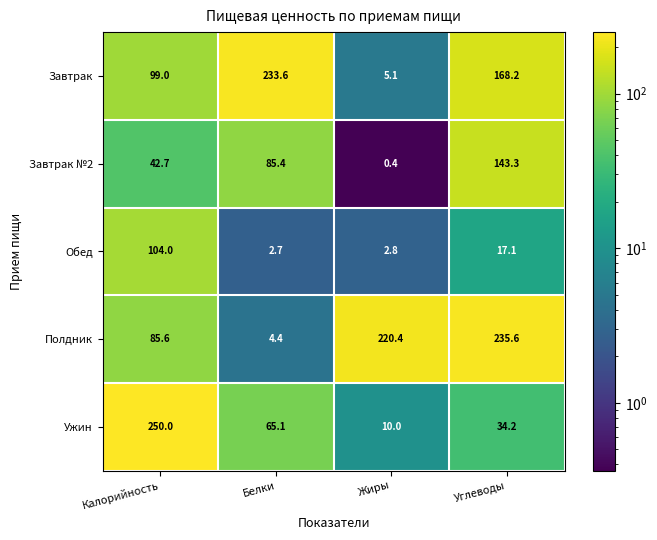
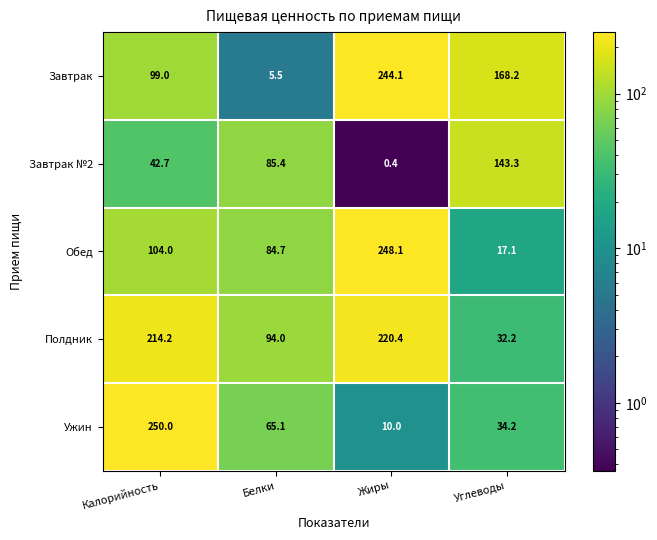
  {
    "Завтрак": {
      "Калорийность": 99.0,
-     "Белки": 233.6,
-     "Жиры": 5.1,
+     "Белки": 5.5,
+     "Жиры": 244.1,
      "Углеводы": 168.2
    },
    "Завтрак №2": {
      "Калорийность": 42.7,
      "Белки": 85.4,
      "Жиры": 0.4,
      "Углеводы": 143.3
    },
    "Обед": {
      "Калорийность": 104.0,
-     "Белки": 2.7,
-     "Жиры": 2.8,
+     "Белки": 84.7,
+     "Жиры": 248.1,
      "Углеводы": 17.1
    },
    "Полдник": {
-     "Калорийность": 85.6,
-     "Белки": 4.4,
+     "Калорийность": 214.2,
+     "Белки": 94.0,
      "Жиры": 220.4,
-     "Углеводы": 235.6
+     "Углеводы": 32.2
    },
    "Ужин": {
      "Калорийность": 250.0,
      "Белки": 65.1,
      "Жиры": 10.0,
      "Углеводы": 34.2
    }
  }
